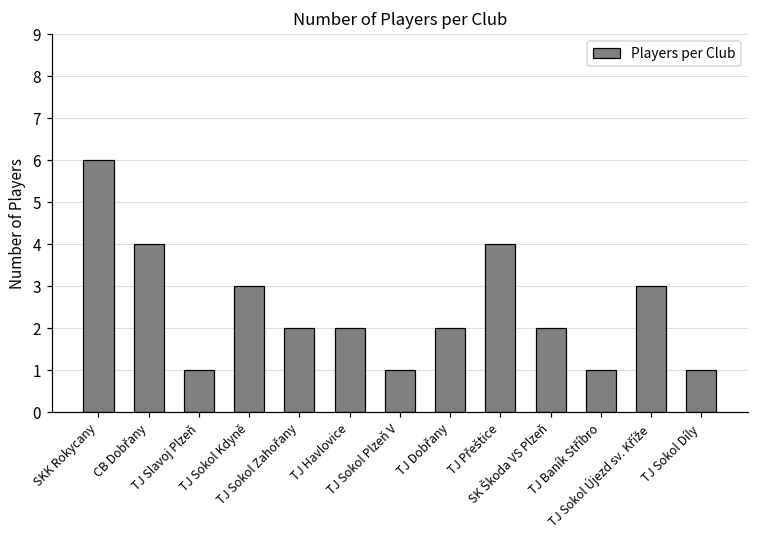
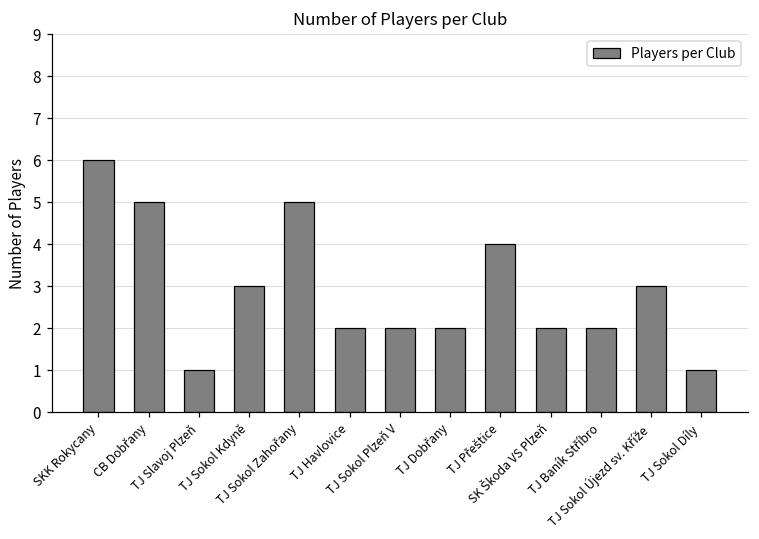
  {
    "SKK Rokycany": 6,
-   "CB Dobřany": 4,
+   "CB Dobřany": 5,
    "TJ Slavoj Plzeň": 1,
    "TJ Sokol Kdyně": 3,
-   "TJ Sokol Zahořany": 2,
+   "TJ Sokol Zahořany": 5,
    "TJ Havlovice": 2,
-   "TJ Sokol Plzeň V": 1,
+   "TJ Sokol Plzeň V": 2,
    "TJ Dobřany": 2,
    "TJ Přeštice": 4,
    "SK Škoda VS Plzeň": 2,
-   "TJ Baník Stříbro": 1,
+   "TJ Baník Stříbro": 2,
    "TJ Sokol Újezd sv. Kříže": 3,
    "TJ Sokol Díly": 1
  }
